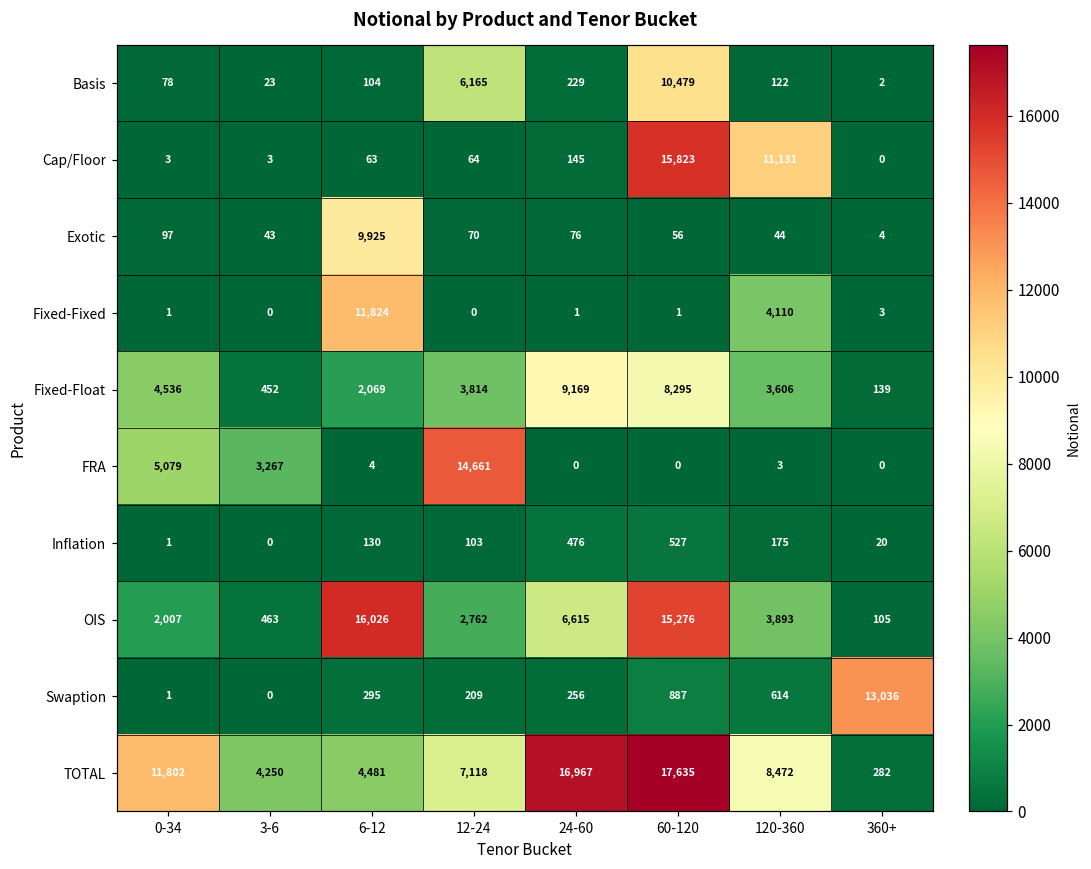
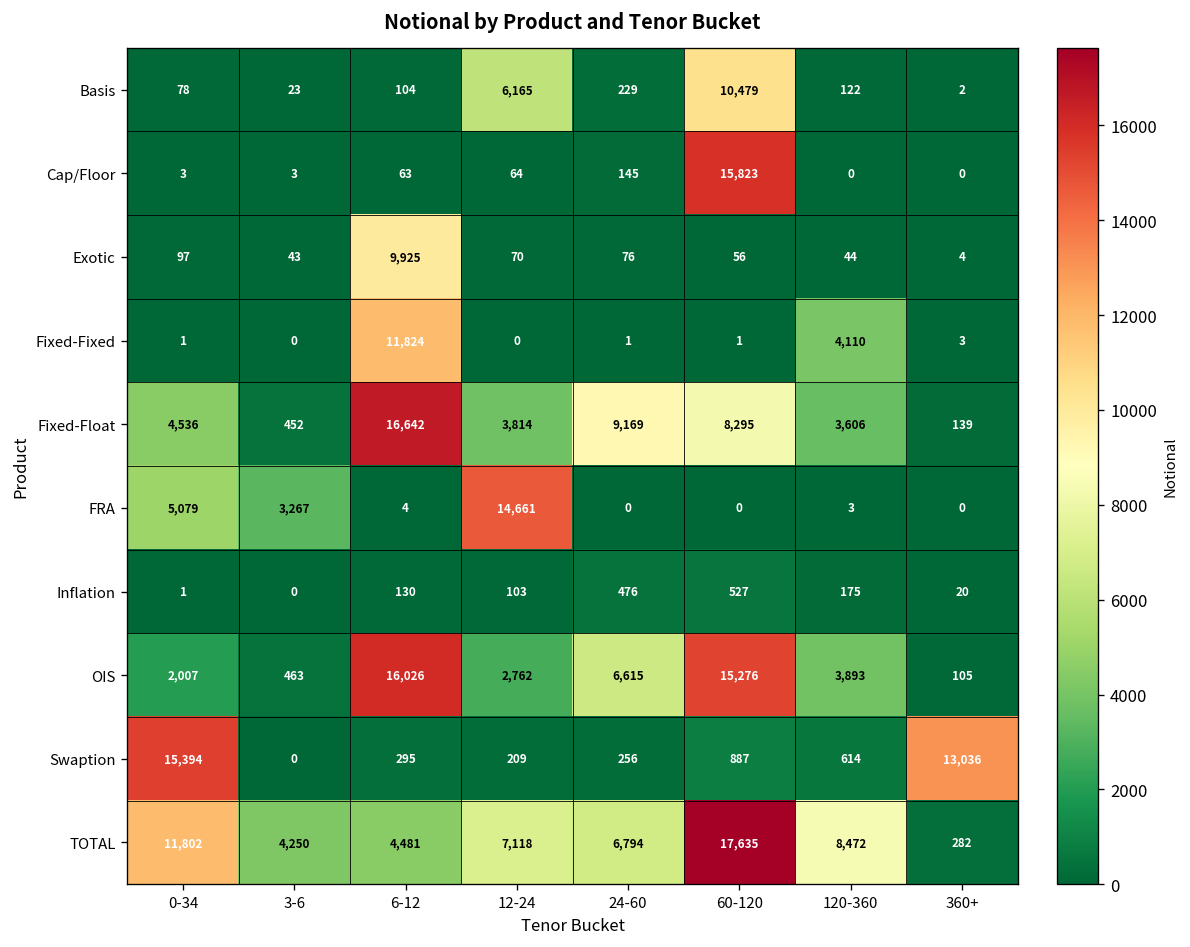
  {
    "Basis": {
      "0-34": "78",
      "3-6": "23",
      "6-12": "104",
      "12-24": "6,165",
      "24-60": "229",
      "60-120": "10,479",
      "120-360": "122",
      "360+": "2"
    },
    "Cap/Floor": {
      "0-34": "3",
      "3-6": "3",
      "6-12": "63",
      "12-24": "64",
      "24-60": "145",
      "60-120": "15,823",
-     "120-360": "11,131",
+     "120-360": "0",
      "360+": "0"
    },
    "Exotic": {
      "0-34": "97",
      "3-6": "43",
      "6-12": "9,925",
      "12-24": "70",
      "24-60": "76",
      "60-120": "56",
      "120-360": "44",
      "360+": "4"
    },
    "Fixed-Fixed": {
      "0-34": "1",
      "3-6": "0",
      "6-12": "11,824",
      "12-24": "0",
      "24-60": "1",
      "60-120": "1",
      "120-360": "4,110",
      "360+": "3"
    },
    "Fixed-Float": {
      "0-34": "4,536",
      "3-6": "452",
-     "6-12": "2,069",
+     "6-12": "16,642",
      "12-24": "3,814",
      "24-60": "9,169",
      "60-120": "8,295",
      "120-360": "3,606",
      "360+": "139"
    },
    "FRA": {
      "0-34": "5,079",
      "3-6": "3,267",
      "6-12": "4",
      "12-24": "14,661",
      "24-60": "0",
      "60-120": "0",
      "120-360": "3",
      "360+": "0"
    },
    "Inflation": {
      "0-34": "1",
      "3-6": "0",
      "6-12": "130",
      "12-24": "103",
      "24-60": "476",
      "60-120": "527",
      "120-360": "175",
      "360+": "20"
    },
    "OIS": {
      "0-34": "2,007",
      "3-6": "463",
      "6-12": "16,026",
      "12-24": "2,762",
      "24-60": "6,615",
      "60-120": "15,276",
      "120-360": "3,893",
      "360+": "105"
    },
    "Swaption": {
-     "0-34": "1",
+     "0-34": "15,394",
      "3-6": "0",
      "6-12": "295",
      "12-24": "209",
      "24-60": "256",
      "60-120": "887",
      "120-360": "614",
      "360+": "13,036"
    },
    "TOTAL": {
      "0-34": "11,802",
      "3-6": "4,250",
      "6-12": "4,481",
      "12-24": "7,118",
-     "24-60": "16,967",
+     "24-60": "6,794",
      "60-120": "17,635",
      "120-360": "8,472",
      "360+": "282"
    }
  }
